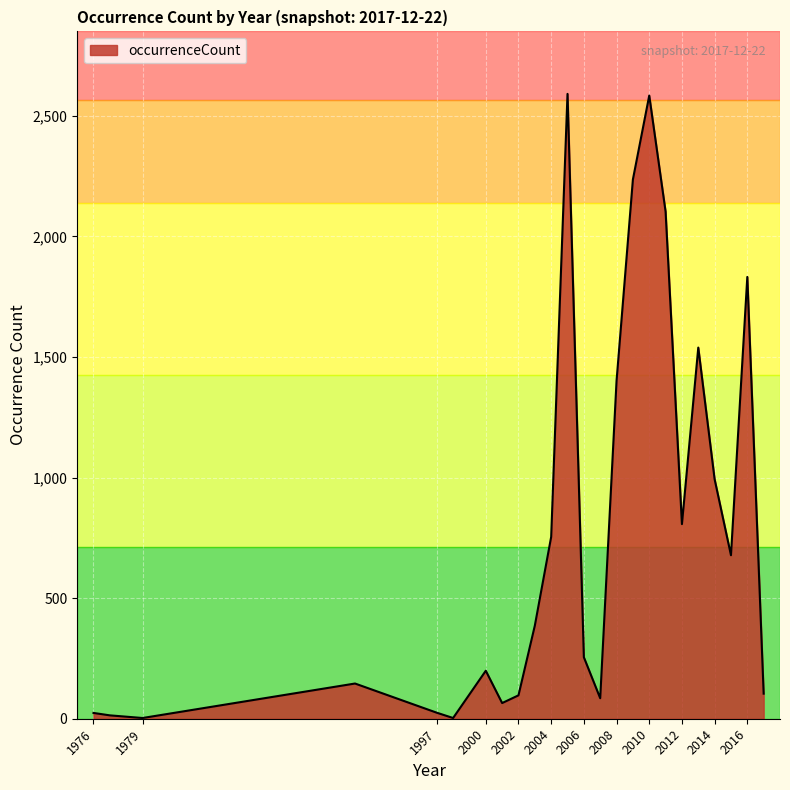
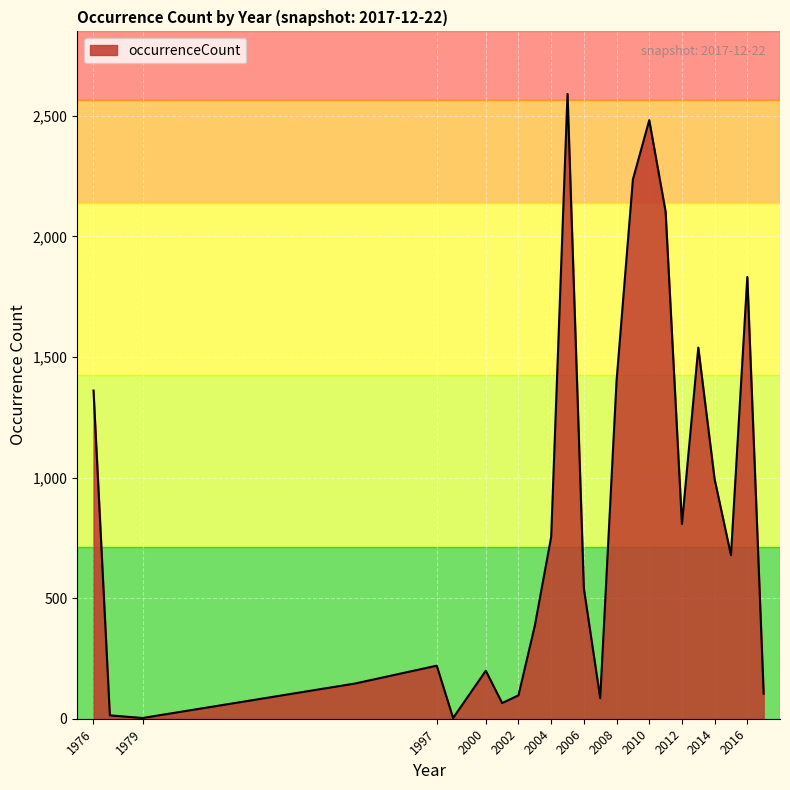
  {
-   "1976": "20",
+   "1976": "1,360",
    "1979": "0",
-   "1997": "30",
+   "1997": "220",
    "2000": "200",
    "2002": "100",
    "2004": "750",
-   "2006": "260",
+   "2006": "540",
    "2008": "1,400",
-   "2010": "2,580",
+   "2010": "2,480",
    "2012": "810",
    "2014": "990",
    "2016": "1,830"
  }
